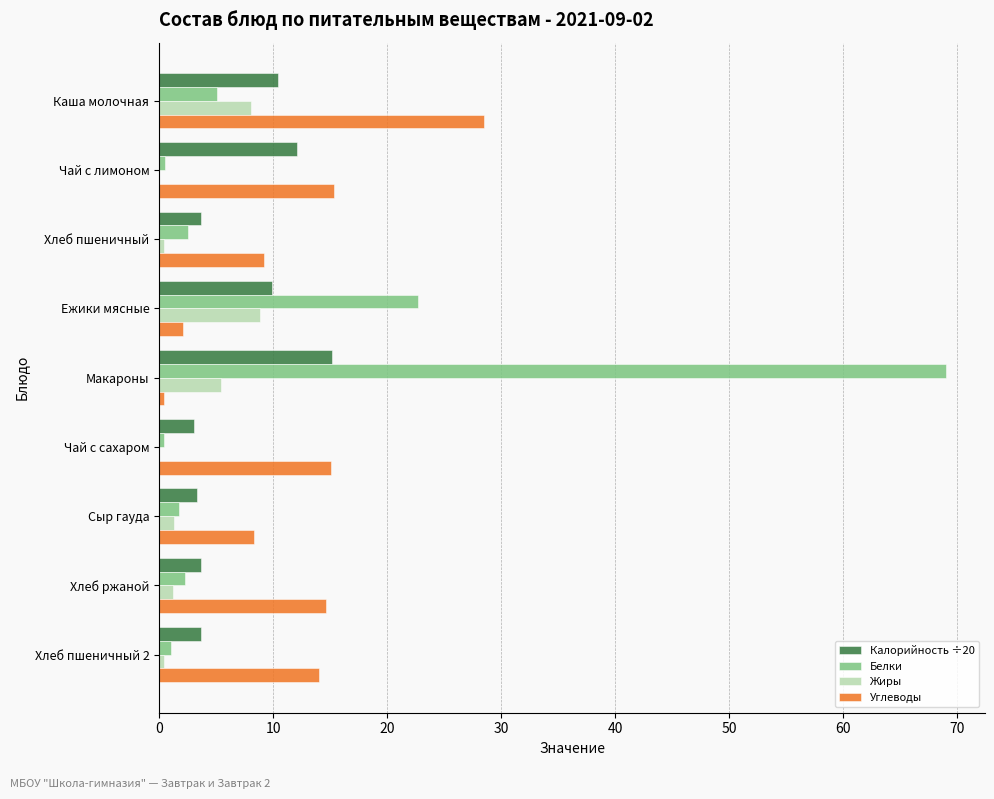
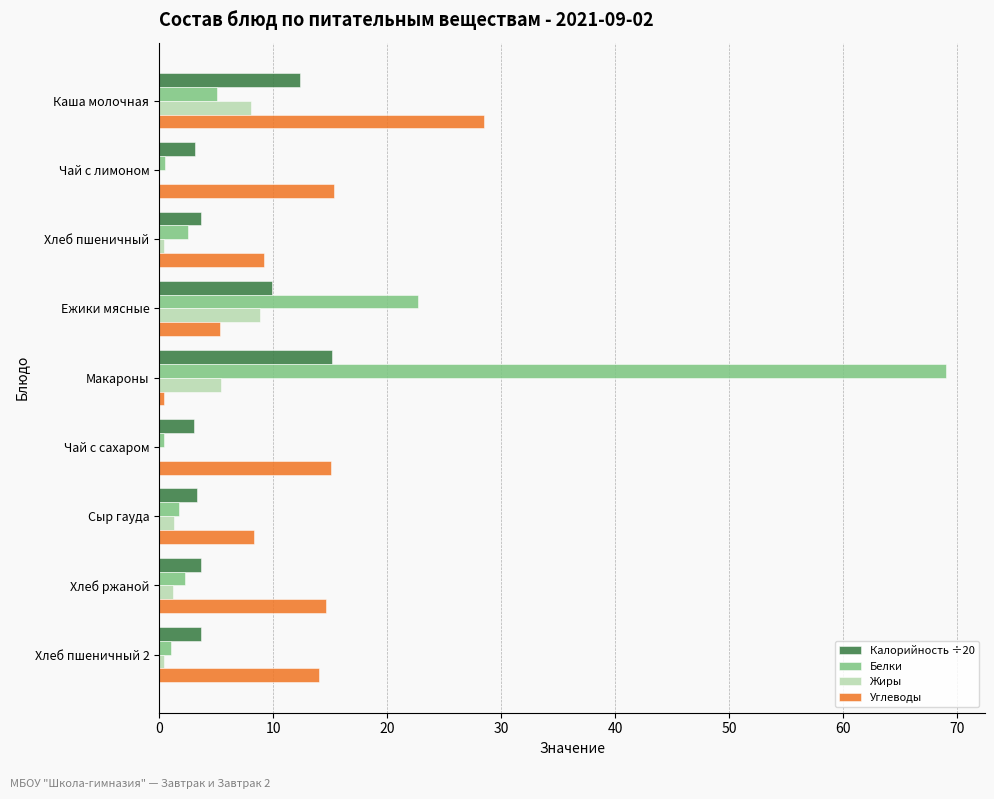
  {
    "Калорийность ÷20": {
-     "Каша молочная": 10.4,
-     "Чай с лимоном": 12.1,
+     "Каша молочная": 12.4,
+     "Чай с лимоном": 3.2,
      "Хлеб пшеничный": 3.7,
      "Ежики мясные": 9.9,
      "Макароны": 15.2,
      "Чай с сахаром": 3.1,
      "Сыр гауда": 3.3,
      "Хлеб ржаной": 3.7,
      "Хлеб пшеничный 2": 3.7
    },
    "Белки": {
      "Каша молочная": 5.1,
      "Чай с лимоном": 0.5,
      "Хлеб пшеничный": 2.5,
      "Ежики мясные": 22.7,
      "Макароны": 69.0,
      "Чай с сахаром": 0.4,
      "Сыр гауда": 1.7,
      "Хлеб ржаной": 2.3,
      "Хлеб пшеничный 2": 1.0
    },
    "Жиры": {
      "Каша молочная": 8.0,
      "Чай с лимоном": 0.0,
      "Хлеб пшеничный": 0.5,
      "Ежики мясные": 8.9,
      "Макароны": 5.4,
      "Чай с сахаром": 0.0,
      "Сыр гауда": 1.3,
      "Хлеб ржаной": 1.2,
      "Хлеб пшеничный 2": 0.4
    },
    "Углеводы": {
      "Каша молочная": 28.5,
      "Чай с лимоном": 15.3,
      "Хлеб пшеничный": 9.2,
-     "Ежики мясные": 2.1,
+     "Ежики мясные": 5.3,
      "Макароны": 0.5,
      "Чай с сахаром": 15.1,
      "Сыр гауда": 8.3,
      "Хлеб ржаной": 14.6,
      "Хлеб пшеничный 2": 14.0
    }
  }
